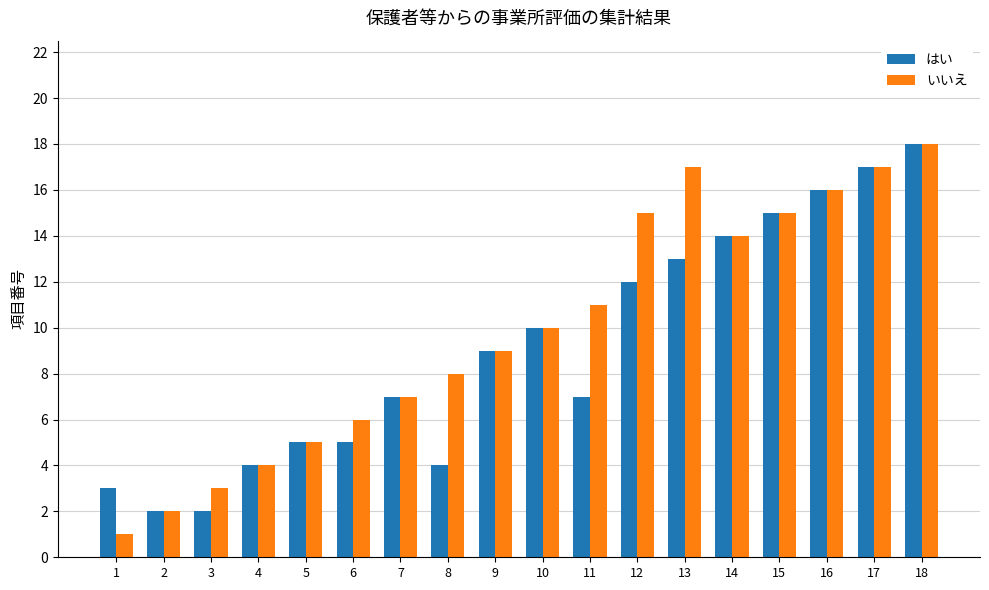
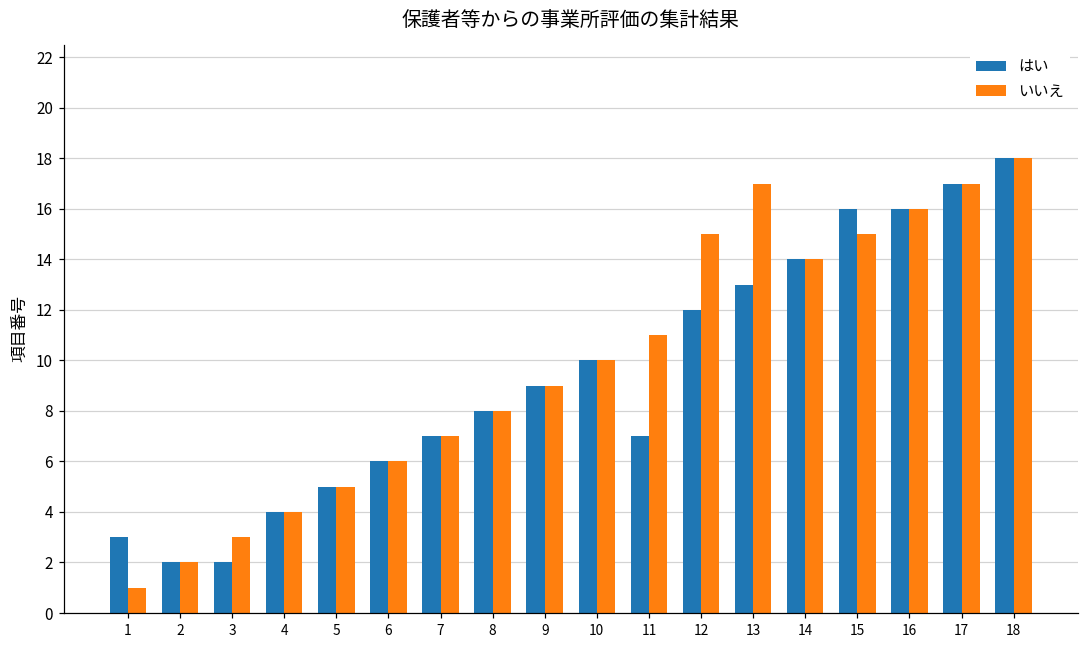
  {
    "はい": {
      "1": 3,
      "2": 2,
      "3": 2,
      "4": 4,
      "5": 5,
-     "6": 5,
+     "6": 6,
      "7": 7,
-     "8": 4,
+     "8": 8,
      "9": 9,
      "10": 10,
      "11": 7,
      "12": 12,
      "13": 13,
      "14": 14,
-     "15": 15,
+     "15": 16,
      "16": 16,
      "17": 17,
      "18": 18
    },
    "いいえ": {
      "1": 1,
      "2": 2,
      "3": 3,
      "4": 4,
      "5": 5,
      "6": 6,
      "7": 7,
      "8": 8,
      "9": 9,
      "10": 10,
      "11": 11,
      "12": 15,
      "13": 17,
      "14": 14,
      "15": 15,
      "16": 16,
      "17": 17,
      "18": 18
    }
  }
